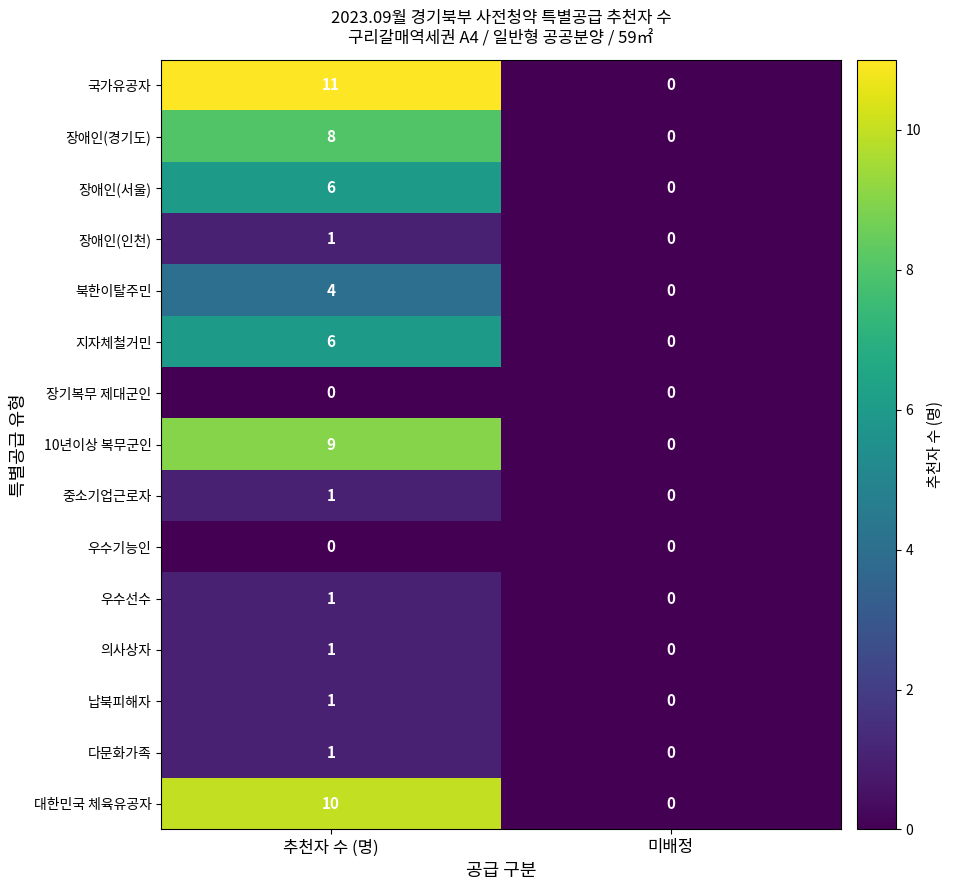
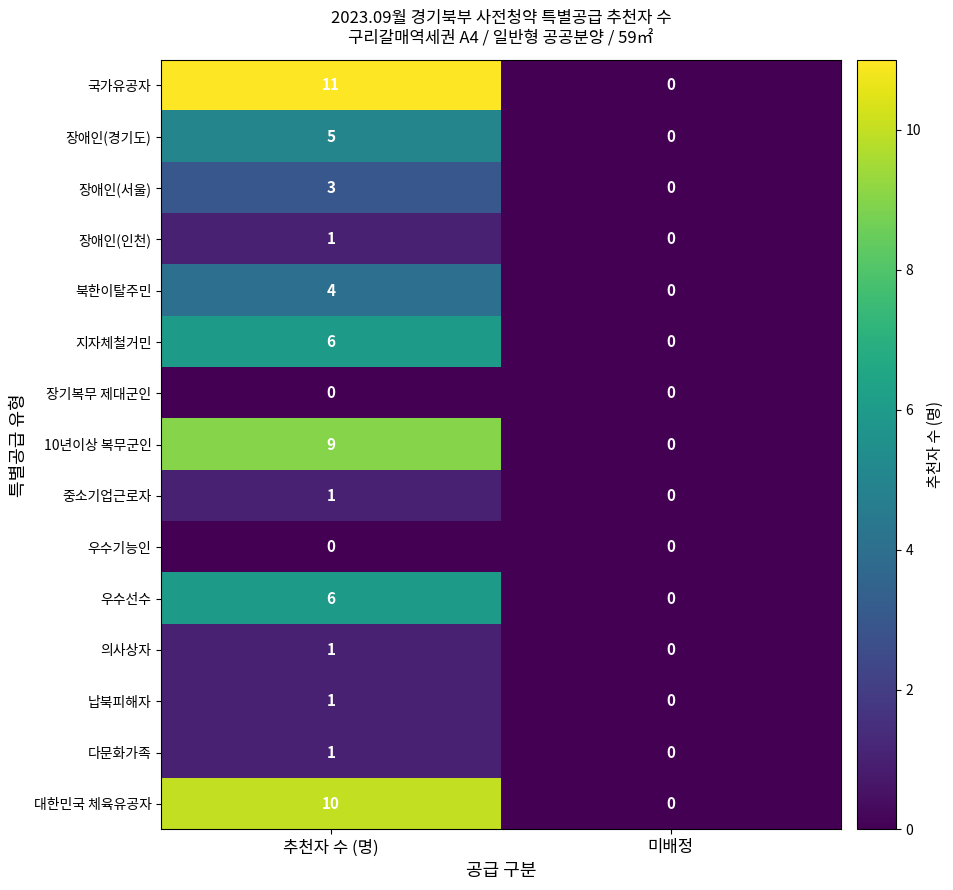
  {
    "국가유공자": {
      "추천자 수 (명)": 11,
      "미배정": 0
    },
    "장애인(경기도)": {
-     "추천자 수 (명)": 8,
+     "추천자 수 (명)": 5,
      "미배정": 0
    },
    "장애인(서울)": {
-     "추천자 수 (명)": 6,
+     "추천자 수 (명)": 3,
      "미배정": 0
    },
    "장애인(인천)": {
      "추천자 수 (명)": 1,
      "미배정": 0
    },
    "북한이탈주민": {
      "추천자 수 (명)": 4,
      "미배정": 0
    },
    "지자체철거민": {
      "추천자 수 (명)": 6,
      "미배정": 0
    },
    "장기복무 제대군인": {
      "추천자 수 (명)": 0,
      "미배정": 0
    },
    "10년이상 복무군인": {
      "추천자 수 (명)": 9,
      "미배정": 0
    },
    "중소기업근로자": {
      "추천자 수 (명)": 1,
      "미배정": 0
    },
    "우수기능인": {
      "추천자 수 (명)": 0,
      "미배정": 0
    },
    "우수선수": {
-     "추천자 수 (명)": 1,
+     "추천자 수 (명)": 6,
      "미배정": 0
    },
    "의사상자": {
      "추천자 수 (명)": 1,
      "미배정": 0
    },
    "납북피해자": {
      "추천자 수 (명)": 1,
      "미배정": 0
    },
    "다문화가족": {
      "추천자 수 (명)": 1,
      "미배정": 0
    },
    "대한민국 체육유공자": {
      "추천자 수 (명)": 10,
      "미배정": 0
    }
  }
